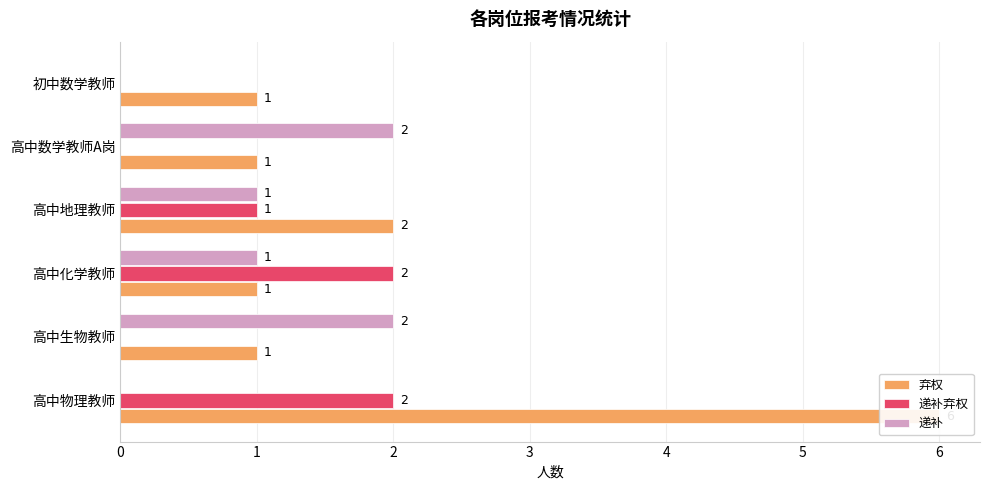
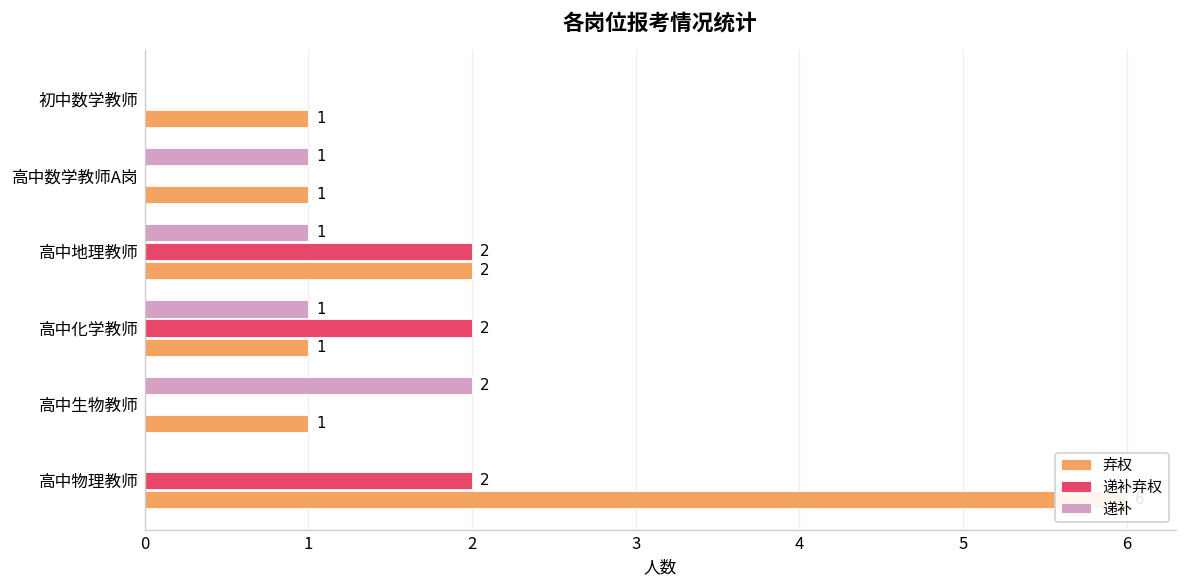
  {
    "弃权": {
      "初中数学教师": 1,
      "高中数学教师A岗": 1,
      "高中地理教师": 2,
      "高中化学教师": 1,
      "高中生物教师": 1
    },
    "递补弃权": {
-     "高中地理教师": 1,
+     "高中地理教师": 2,
      "高中化学教师": 2,
      "高中物理教师": 2
    },
    "递补": {
-     "高中数学教师A岗": 2,
+     "高中数学教师A岗": 1,
      "高中地理教师": 1,
      "高中化学教师": 1,
      "高中生物教师": 2
    }
  }
